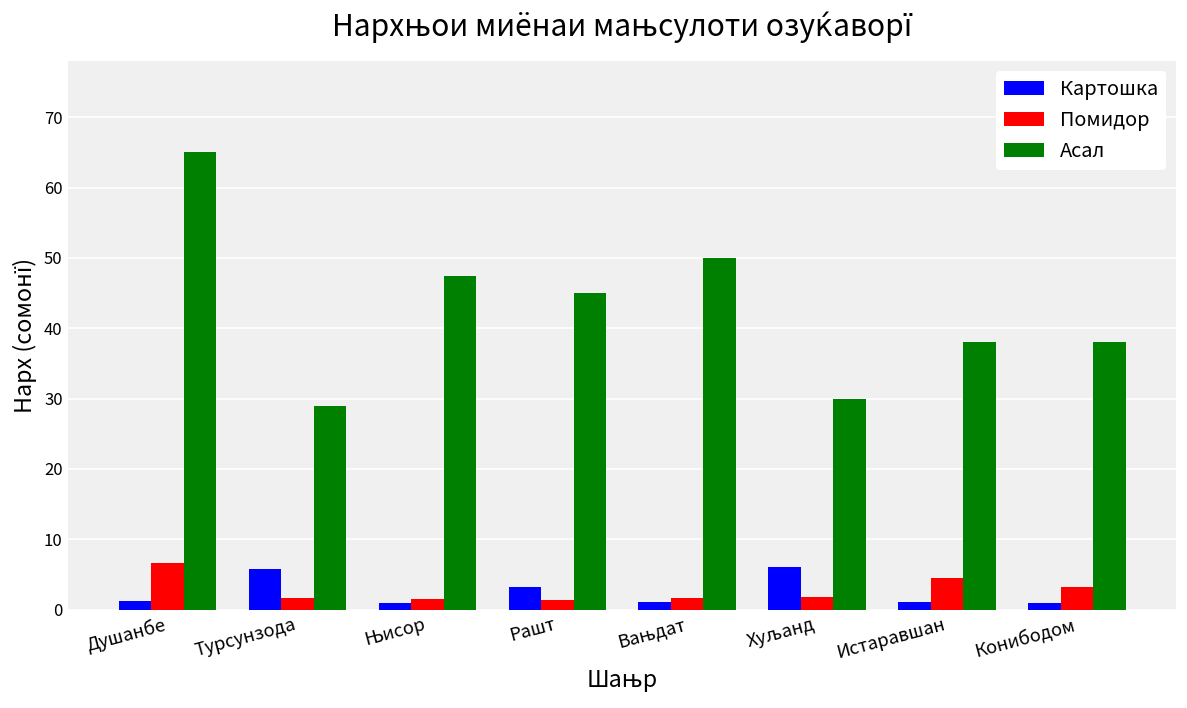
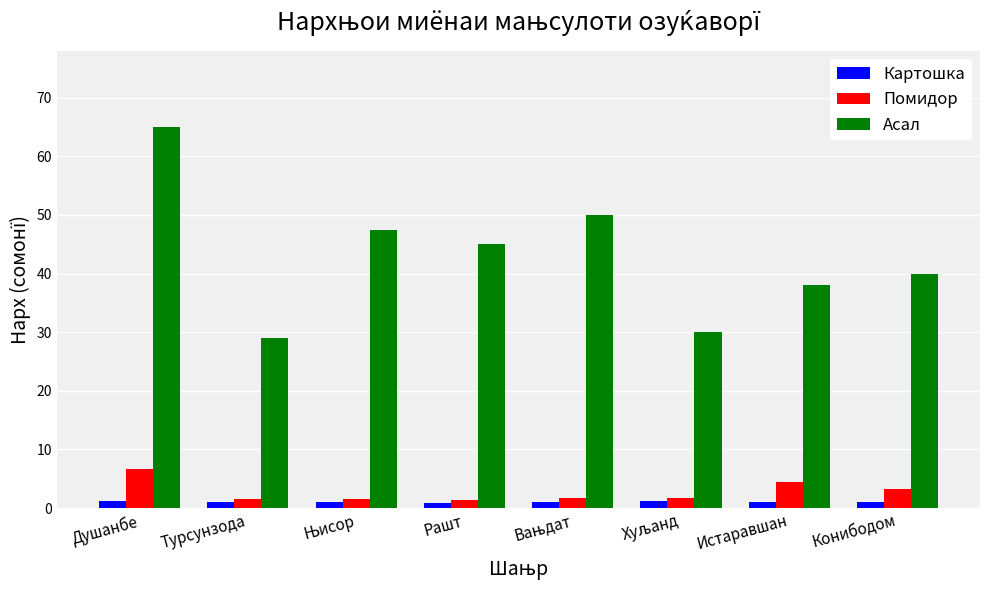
  {
    "Картошка": {
      "Душанбе": 1,
-     "Турсунзода": 6,
+     "Турсунзода": 1,
      "Њисор": 1,
-     "Рашт": 3,
+     "Рашт": 1,
      "Вањдат": 1,
-     "Хуљанд": 6,
+     "Хуљанд": 1,
      "Истаравшан": 1,
      "Конибодом": 1
    },
    "Помидор": {
      "Душанбе": 7,
      "Турсунзода": 2,
      "Њисор": 2,
      "Рашт": 1,
      "Вањдат": 2,
      "Хуљанд": 2,
      "Истаравшан": 5,
      "Конибодом": 3
    },
    "Асал": {
      "Душанбе": 65,
      "Турсунзода": 29,
      "Њисор": 47,
      "Рашт": 45,
      "Вањдат": 50,
      "Хуљанд": 30,
      "Истаравшан": 38,
-     "Конибодом": 38
+     "Конибодом": 40
    }
  }
